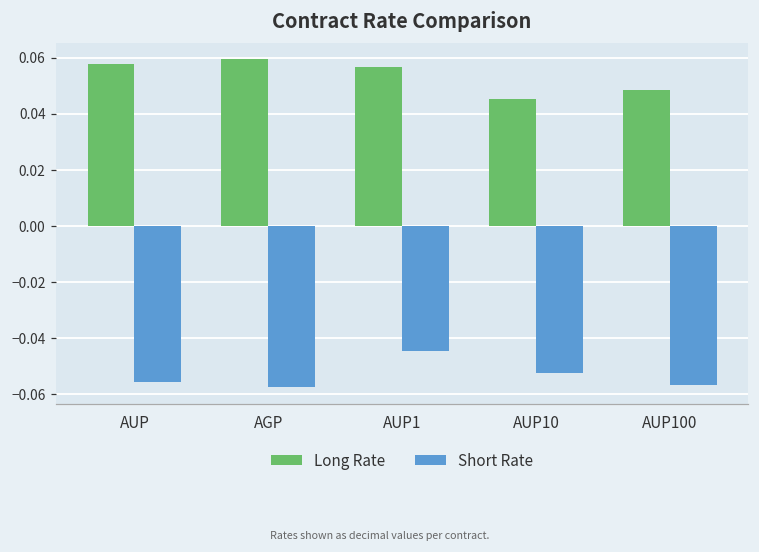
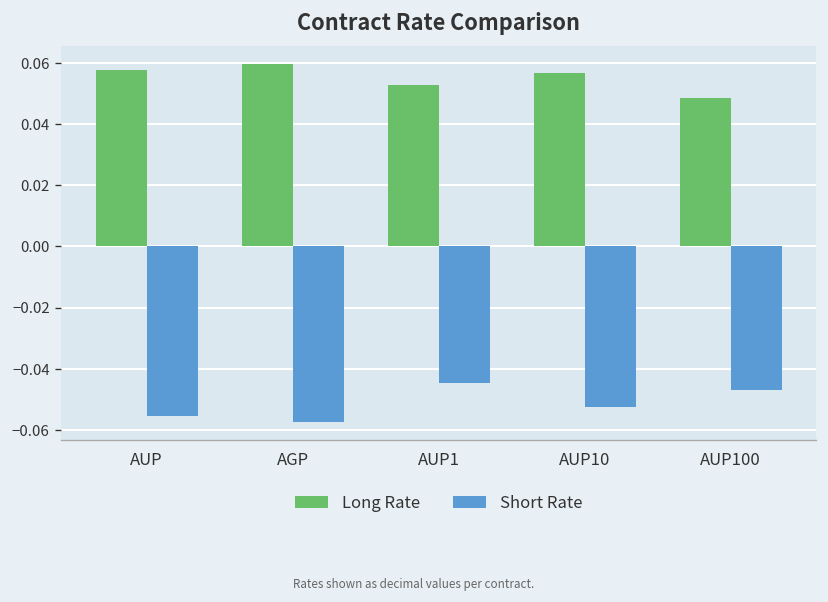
  {
    "Long Rate": {
      "AUP": 0.058,
      "AGP": 0.060,
-     "AUP1": 0.057,
-     "AUP10": 0.045,
+     "AUP1": 0.053,
+     "AUP10": 0.057,
      "AUP100": 0.048
    },
    "Short Rate": {
      "AUP": -0.056,
      "AGP": -0.058,
      "AUP1": -0.045,
      "AUP10": -0.053,
-     "AUP100": -0.057
+     "AUP100": -0.047
    }
  }
